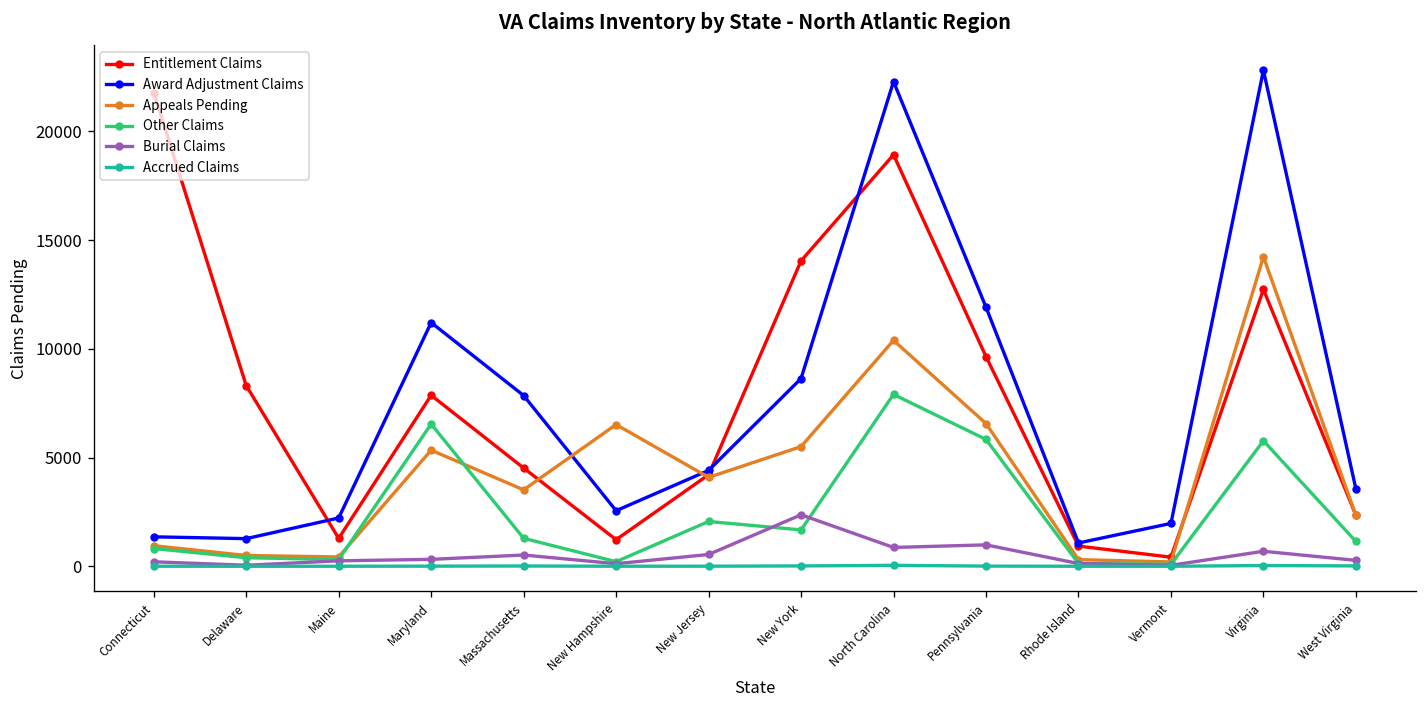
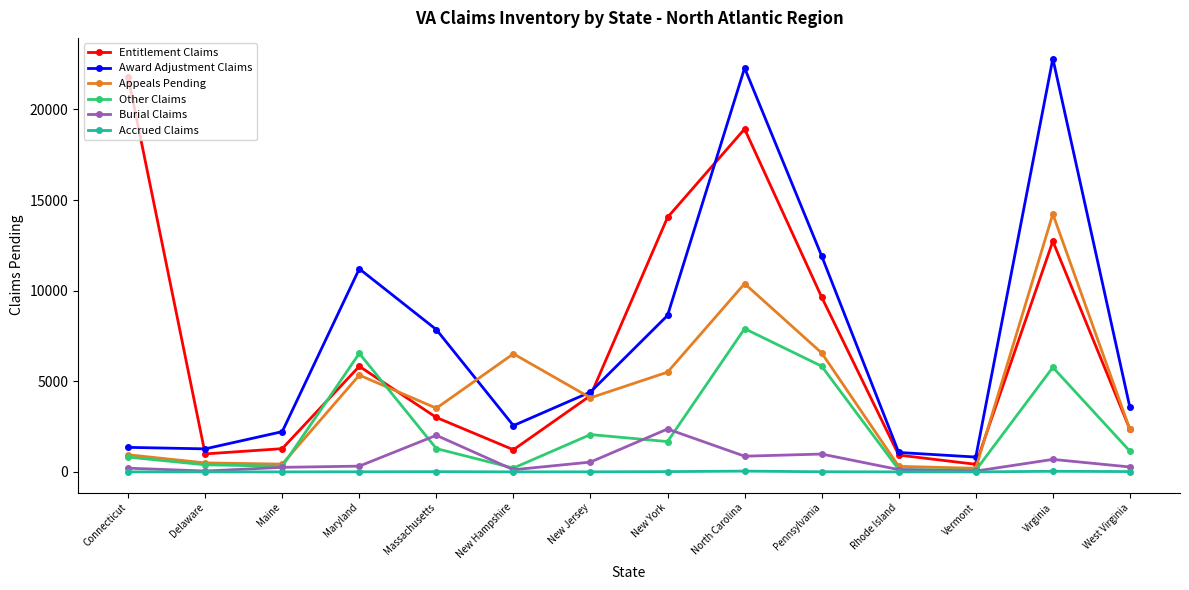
  {
    "Entitlement Claims": {
-     "Delaware": 8300,
+     "Delaware": 1000,
      "Maine": 1300,
-     "Maryland": 7900,
-     "Massachusetts": 4500,
+     "Maryland": 5800,
+     "Massachusetts": 3000,
      "New Hampshire": 1200,
      "New York": 14000,
      "North Carolina": 18900,
      "Pennsylvania": 9600,
      "Rhode Island": 900,
      "Vermont": 400,
      "Virginia": 12700
    },
    "Award Adjustment Claims": {
      "Connecticut": 1400,
      "Delaware": 1300,
      "Maine": 2200,
      "Maryland": 11200,
      "Massachusetts": 7900,
      "New Hampshire": 2600,
      "New Jersey": 4400,
      "New York": 8600,
      "North Carolina": 22300,
      "Pennsylvania": 11900,
      "Rhode Island": 1100,
-     "Vermont": 2000,
+     "Vermont": 800,
      "Virginia": 22800,
      "West Virginia": 3600
    },
    "Appeals Pending": {
      "Maryland": 5300,
      "Massachusetts": 3500,
      "New Hampshire": 6500,
      "New York": 5500,
      "North Carolina": 10400,
      "Pennsylvania": 6600,
      "Rhode Island": 300,
      "Virginia": 14200
    },
    "Burial Claims": {
      "Connecticut": 200,
      "Maryland": 300,
-     "Massachusetts": 500,
+     "Massachusetts": 2000,
      "New Jersey": 500,
      "New York": 2400,
      "North Carolina": 900,
      "Pennsylvania": 1000,
      "Virginia": 700,
      "West Virginia": 300
    }
  }
